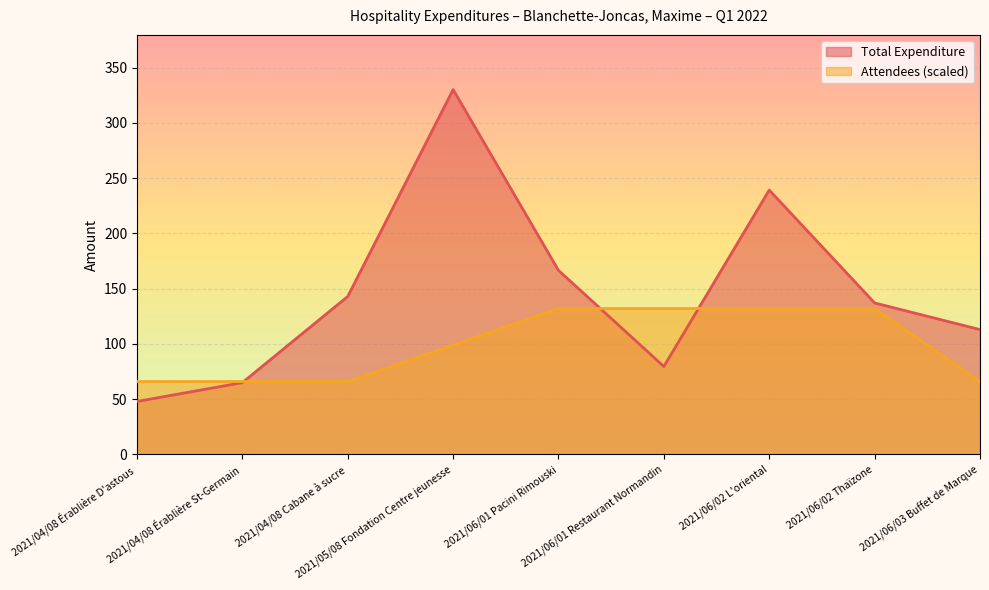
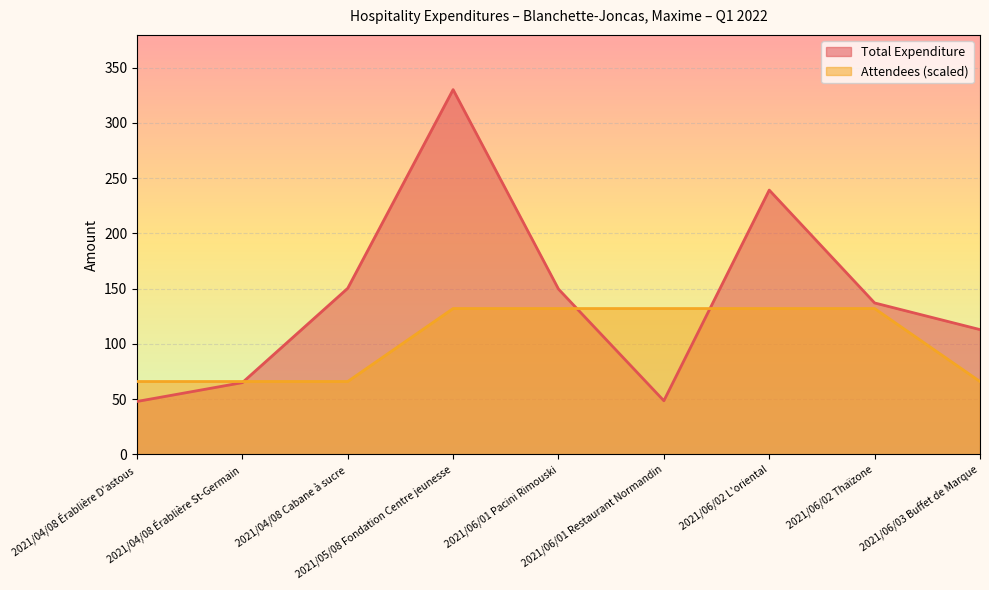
  {
    "Total Expenditure": {
      "2021/04/08 Érablière D'astous": 48,
-     "2021/04/08 Cabane à sucre": 143,
+     "2021/04/08 Cabane à sucre": 150,
      "2021/05/08 Fondation Centre jeunesse": 330,
-     "2021/06/01 Pacini Rimouski": 167,
-     "2021/06/01 Restaurant Normandin": 80,
+     "2021/06/01 Pacini Rimouski": 150,
+     "2021/06/01 Restaurant Normandin": 49,
      "2021/06/02 L'oriental": 239,
      "2021/06/02 Thaïzone": 137,
      "2021/06/03 Buffet de Marque": 113
    },
    "Attendees (scaled)": {
      "2021/04/08 Érablière D'astous": 66,
      "2021/04/08 Cabane à sucre": 66,
-     "2021/05/08 Fondation Centre jeunesse": 99,
+     "2021/05/08 Fondation Centre jeunesse": 132,
      "2021/06/01 Pacini Rimouski": 132,
      "2021/06/01 Restaurant Normandin": 132,
      "2021/06/02 L'oriental": 132,
      "2021/06/02 Thaïzone": 132,
      "2021/06/03 Buffet de Marque": 66
    }
  }
